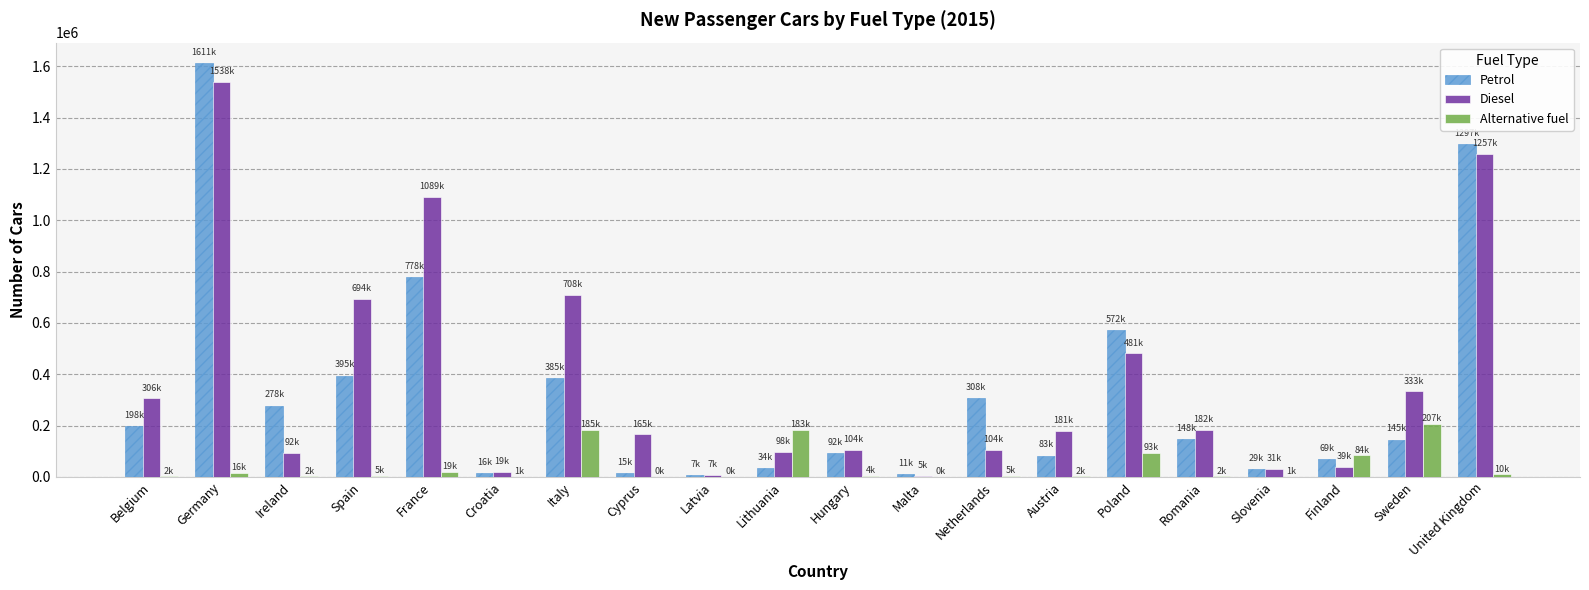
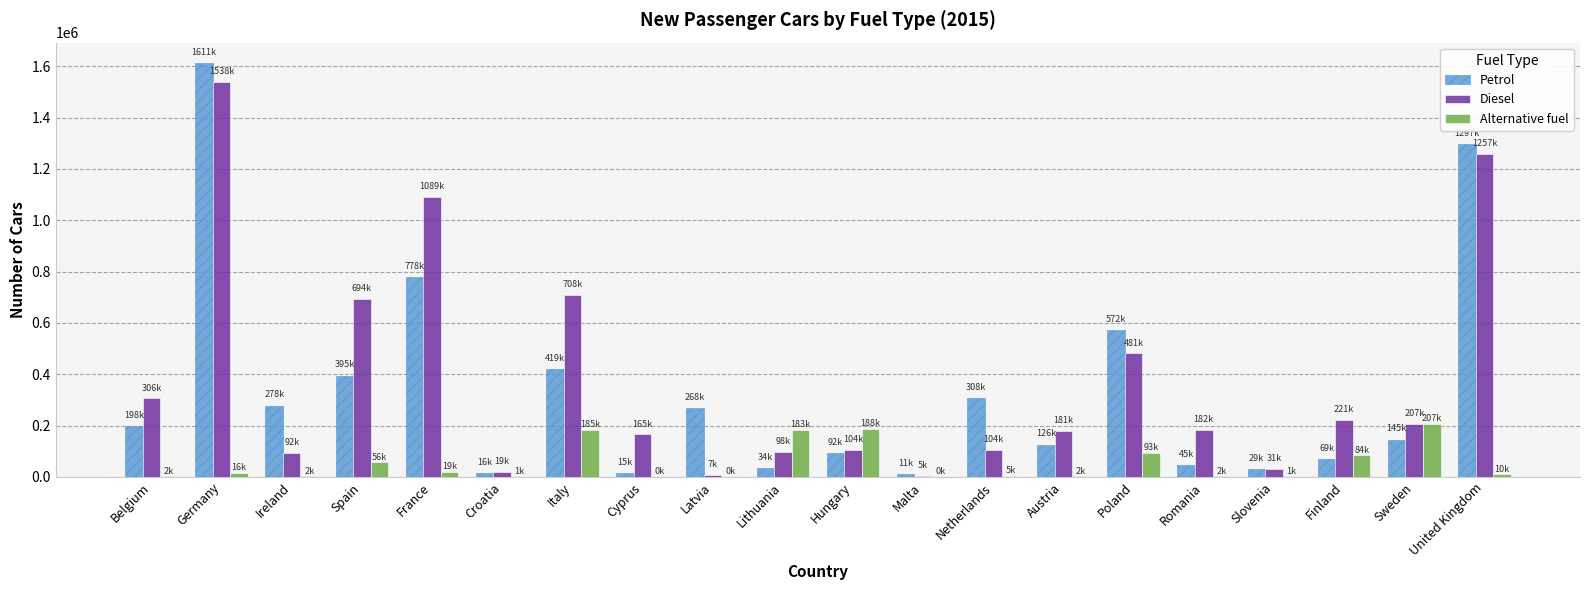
  {
    "Petrol": {
      "Belgium": "198k",
      "Germany": "1611k",
      "Ireland": "278k",
      "Spain": "395k",
      "France": "778k",
      "Croatia": "16k",
-     "Italy": "385k",
+     "Italy": "419k",
      "Cyprus": "15k",
-     "Latvia": "7k",
+     "Latvia": "268k",
      "Lithuania": "34k",
      "Hungary": "92k",
      "Malta": "11k",
      "Netherlands": "308k",
-     "Austria": "83k",
+     "Austria": "126k",
      "Poland": "572k",
-     "Romania": "148k",
+     "Romania": "45k",
      "Slovenia": "29k",
      "Finland": "69k",
      "Sweden": "145k"
    },
    "Diesel": {
      "Belgium": "306k",
      "Germany": "1538k",
      "Ireland": "92k",
      "Spain": "694k",
      "France": "1089k",
      "Croatia": "19k",
      "Italy": "708k",
      "Cyprus": "165k",
      "Latvia": "7k",
      "Lithuania": "98k",
      "Hungary": "104k",
      "Malta": "5k",
      "Netherlands": "104k",
      "Austria": "181k",
      "Poland": "481k",
      "Romania": "182k",
      "Slovenia": "31k",
-     "Finland": "39k",
-     "Sweden": "333k",
+     "Finland": "221k",
+     "Sweden": "207k",
      "United Kingdom": "1257k"
    },
    "Alternative fuel": {
      "Belgium": "2k",
      "Germany": "16k",
      "Ireland": "2k",
-     "Spain": "5k",
+     "Spain": "56k",
      "France": "19k",
      "Croatia": "1k",
      "Italy": "185k",
      "Lithuania": "183k",
-     "Hungary": "4k",
+     "Hungary": "188k",
      "Netherlands": "5k",
      "Austria": "2k",
      "Poland": "93k",
      "Romania": "2k",
      "Slovenia": "1k",
      "Finland": "84k",
      "Sweden": "207k",
      "United Kingdom": "10k"
    }
  }
